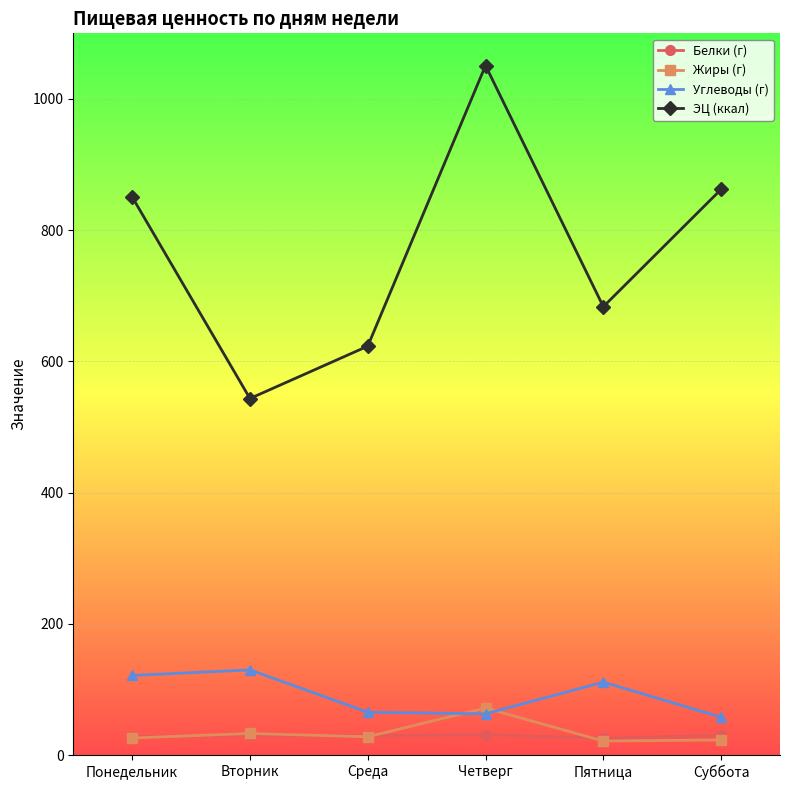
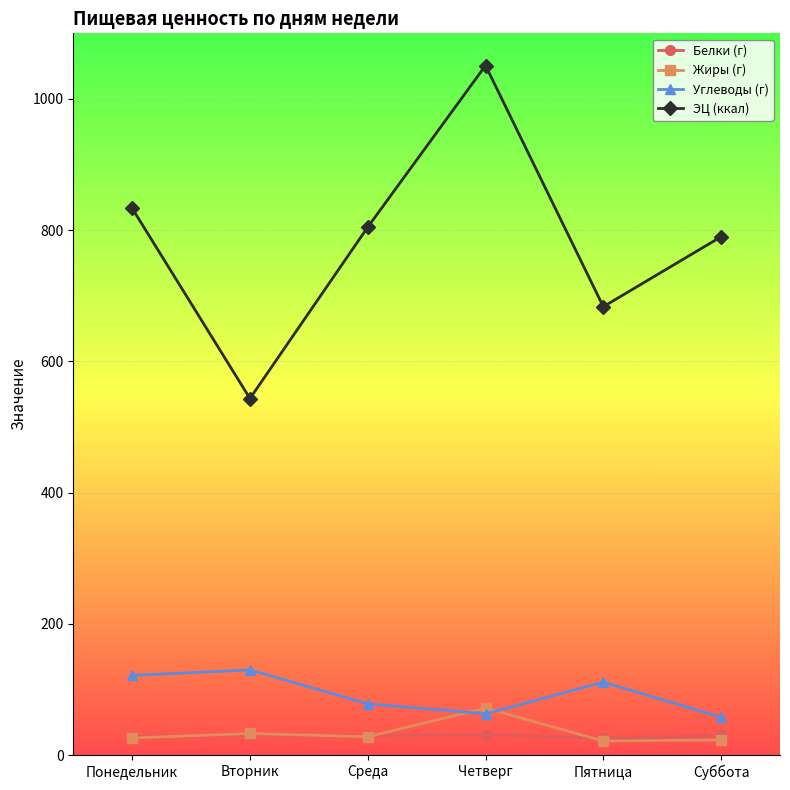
  {
    "Углеводы (г)": {
      "Понедельник": 120,
      "Вторник": 130,
-     "Среда": 70,
+     "Среда": 80,
      "Четверг": 60,
      "Пятница": 110,
      "Суббота": 60
    },
    "ЭЦ (ккал)": {
-     "Понедельник": 850,
+     "Понедельник": 830,
      "Вторник": 540,
-     "Среда": 620,
+     "Среда": 800,
      "Четверг": 1050,
      "Пятница": 680,
-     "Суббота": 860
+     "Суббота": 790
    }
  }
